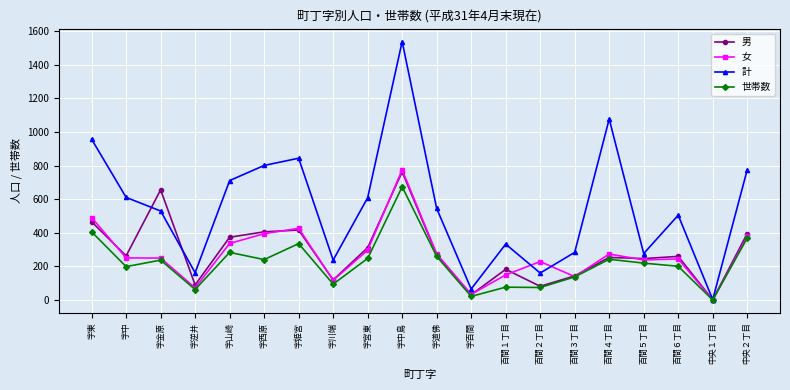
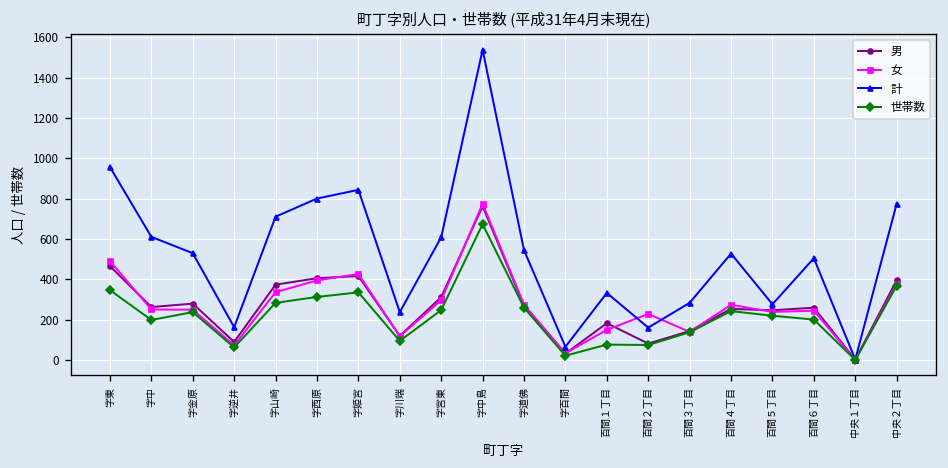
  {
    "男": {
      "字東": 470,
-     "字金原": 660,
+     "字金原": 280,
      "字逆井": 90,
      "字山崎": 370,
      "百間１丁目": 180,
      "中央２丁目": 400
    },
    "女": {
      "字東": 490,
      "字山崎": 340,
      "百間１丁目": 150,
      "百間２丁目": 230,
      "百間４丁目": 270
    },
    "計": {
      "字東": 960,
      "字中": 610,
      "字金原": 530,
      "字逆井": 160,
      "字山崎": 710,
      "字西原": 800,
      "字姫宮": 840,
      "字川端": 240,
      "字宮東": 610,
      "字中島": 1540,
      "字道佛": 550,
      "字百間": 70,
      "百間１丁目": 330,
      "百間２丁目": 160,
      "百間３丁目": 280,
-     "百間４丁目": 1080,
+     "百間４丁目": 530,
      "百間５丁目": 280,
      "百間６丁目": 510,
      "中央２丁目": 780
    },
    "世帯数": {
-     "字東": 410,
+     "字東": 350,
      "字中": 200,
      "字山崎": 280,
-     "字西原": 240,
+     "字西原": 310,
      "字姫宮": 340,
      "字川端": 100,
      "字宮東": 250,
      "字中島": 670,
      "百間１丁目": 80,
      "百間５丁目": 220,
      "百間６丁目": 200
    }
  }
